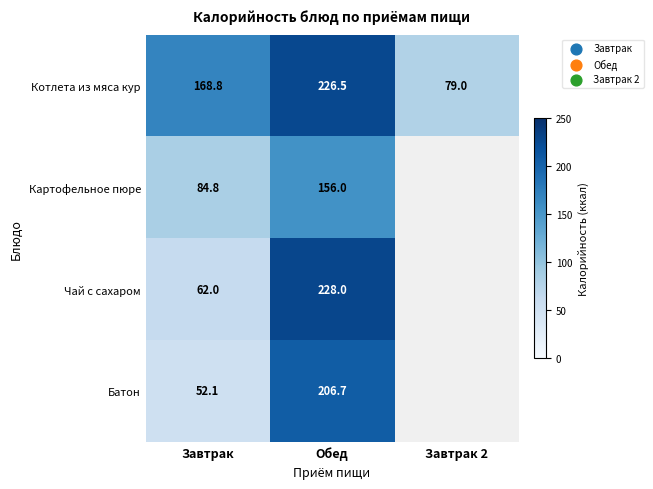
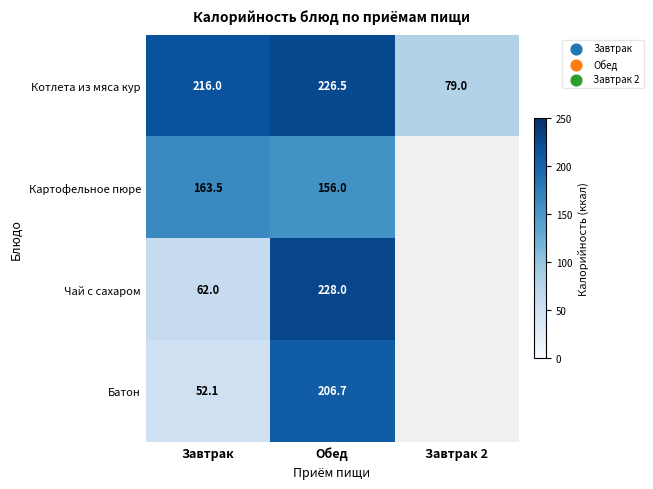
  {
    "Котлета из мяса кур": {
-     "Завтрак": 168.8,
+     "Завтрак": 216.0,
      "Обед": 226.5,
      "Завтрак 2": 79.0
    },
    "Картофельное пюре": {
-     "Завтрак": 84.8,
+     "Завтрак": 163.5,
      "Обед": 156.0
    },
    "Чай с сахаром": {
      "Завтрак": 62.0,
      "Обед": 228.0
    },
    "Батон": {
      "Завтрак": 52.1,
      "Обед": 206.7
    }
  }
